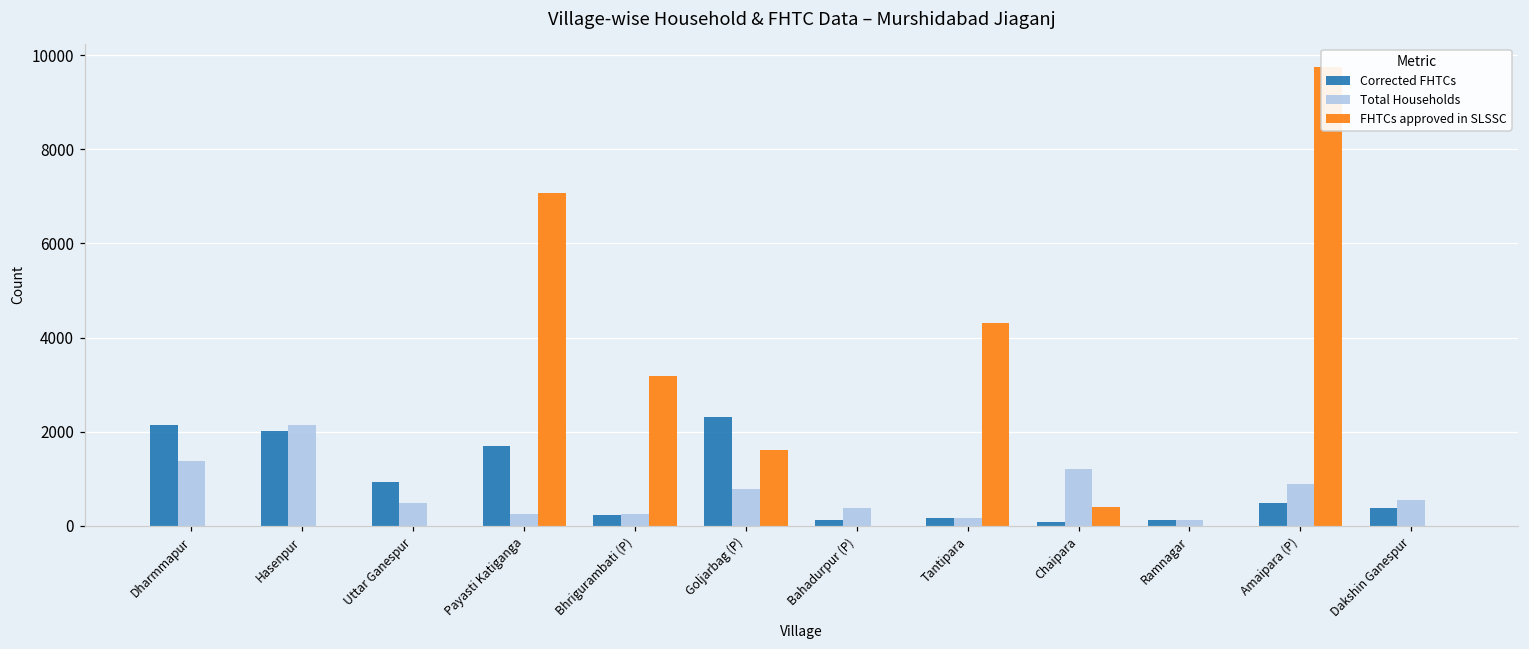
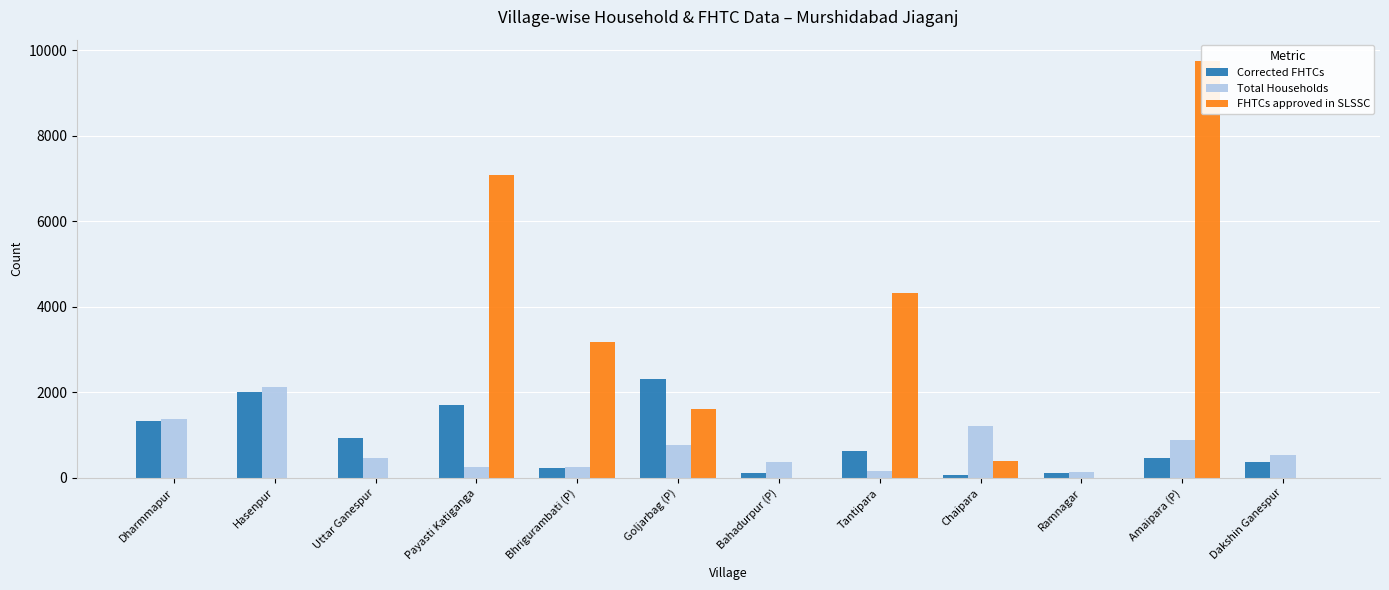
  {
    "Corrected FHTCs": {
-     "Dharmmapur": 2100,
+     "Dharmmapur": 1300,
      "Hasenpur": 2000,
      "Uttar Ganespur": 900,
      "Payasti Katiganga": 1700,
      "Bhrigurambati (P)": 200,
      "Goljarbag (P)": 2300,
      "Bahadurpur (P)": 100,
-     "Tantipara": 200,
+     "Tantipara": 600,
      "Chaipara": 100,
      "Ramnagar": 100,
      "Amaipara (P)": 500,
      "Dakshin Ganespur": 400
    },
    "Total Households": {
      "Dharmmapur": 1400,
      "Hasenpur": 2100,
      "Uttar Ganespur": 500,
      "Payasti Katiganga": 200,
      "Bhrigurambati (P)": 200,
      "Goljarbag (P)": 800,
      "Bahadurpur (P)": 400,
      "Tantipara": 200,
      "Chaipara": 1200,
      "Ramnagar": 100,
      "Amaipara (P)": 900,
      "Dakshin Ganespur": 500
    },
    "FHTCs approved in SLSSC": {
      "Dharmmapur": 0,
      "Hasenpur": 0,
      "Uttar Ganespur": 0,
      "Payasti Katiganga": 7100,
      "Bhrigurambati (P)": 3200,
      "Goljarbag (P)": 1600,
      "Bahadurpur (P)": 0,
      "Tantipara": 4300,
      "Chaipara": 400,
      "Ramnagar": 0,
      "Dakshin Ganespur": 0
    }
  }
